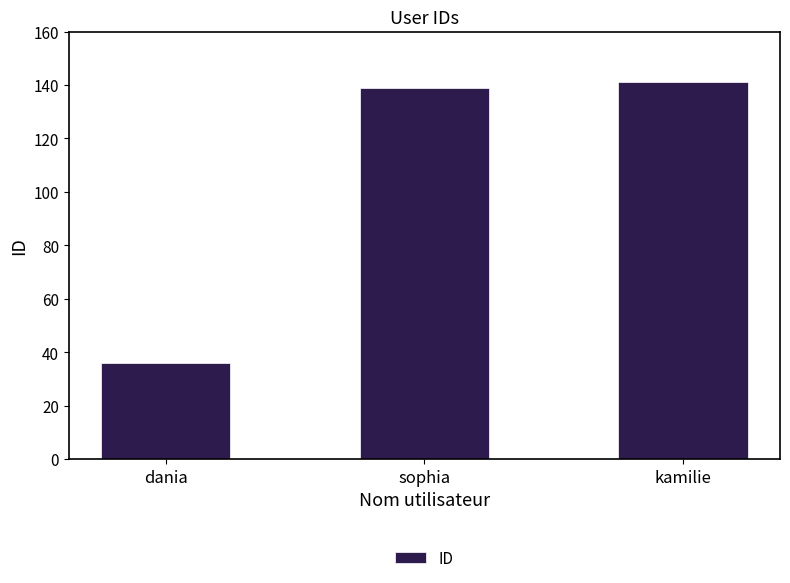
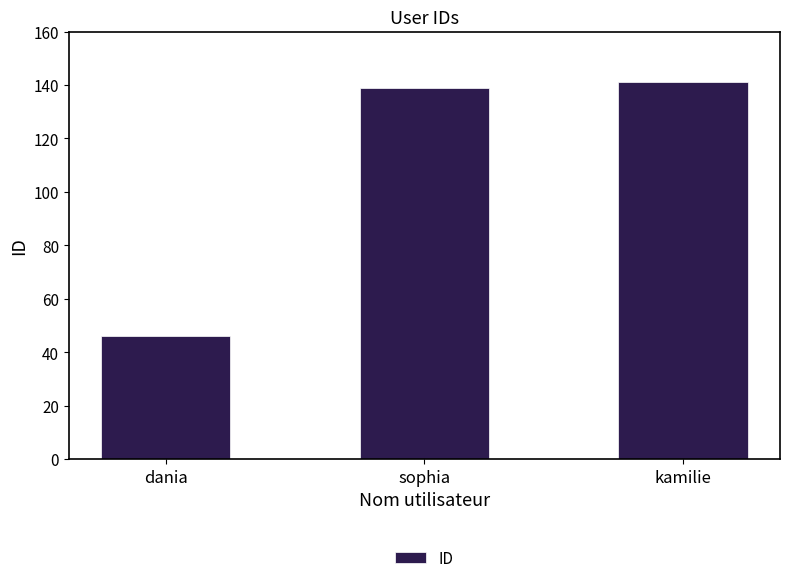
  {
-   "dania": 36,
+   "dania": 46,
    "sophia": 139,
    "kamilie": 141
  }
